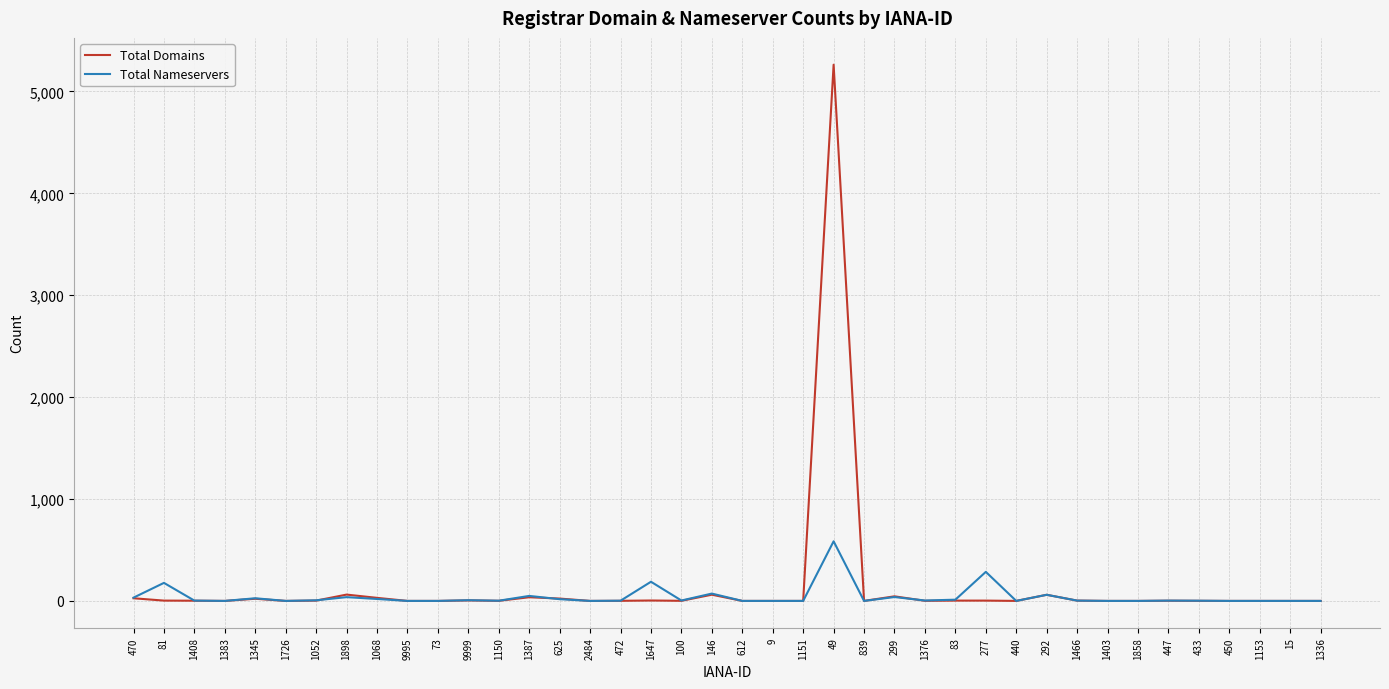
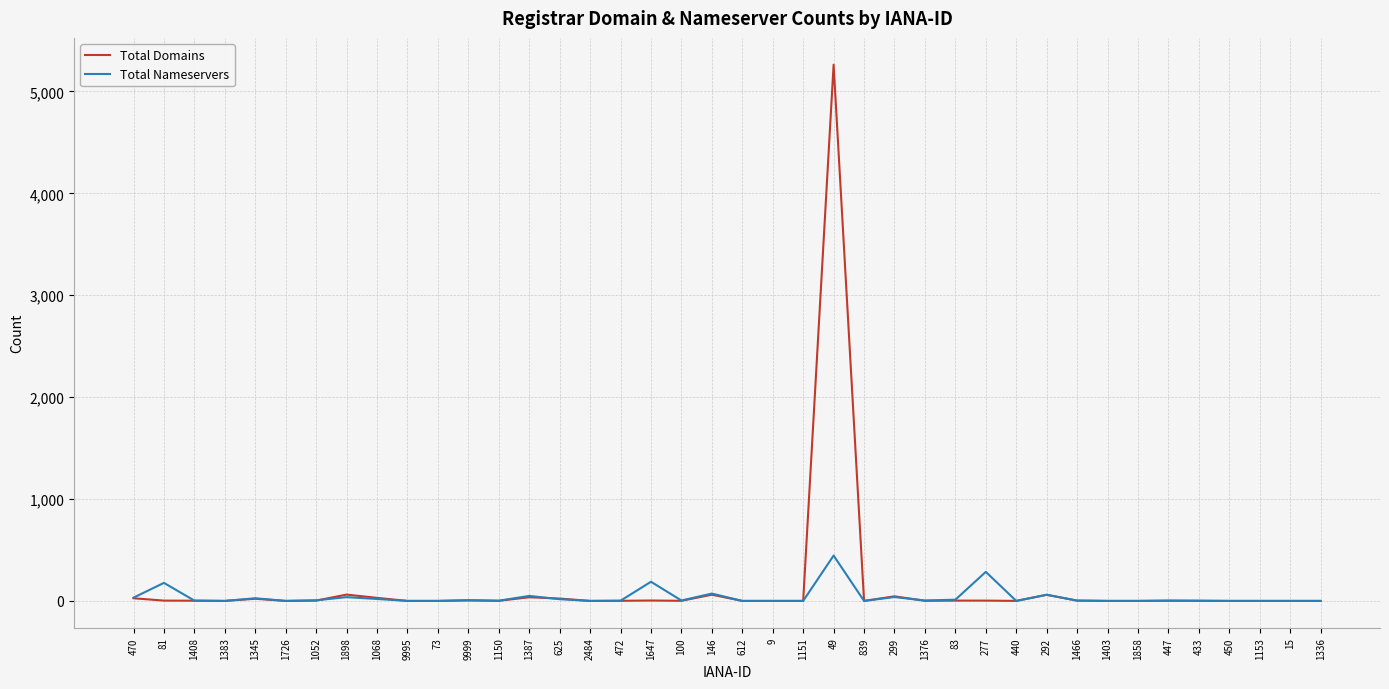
  {
    "Total Domains": {
      "81": "0",
      "1647": "0",
      "49": "5,260",
      "277": "0"
    },
    "Total Nameservers": {
      "81": "180",
      "1647": "190",
-     "49": "590",
+     "49": "450",
      "277": "290"
    }
  }
